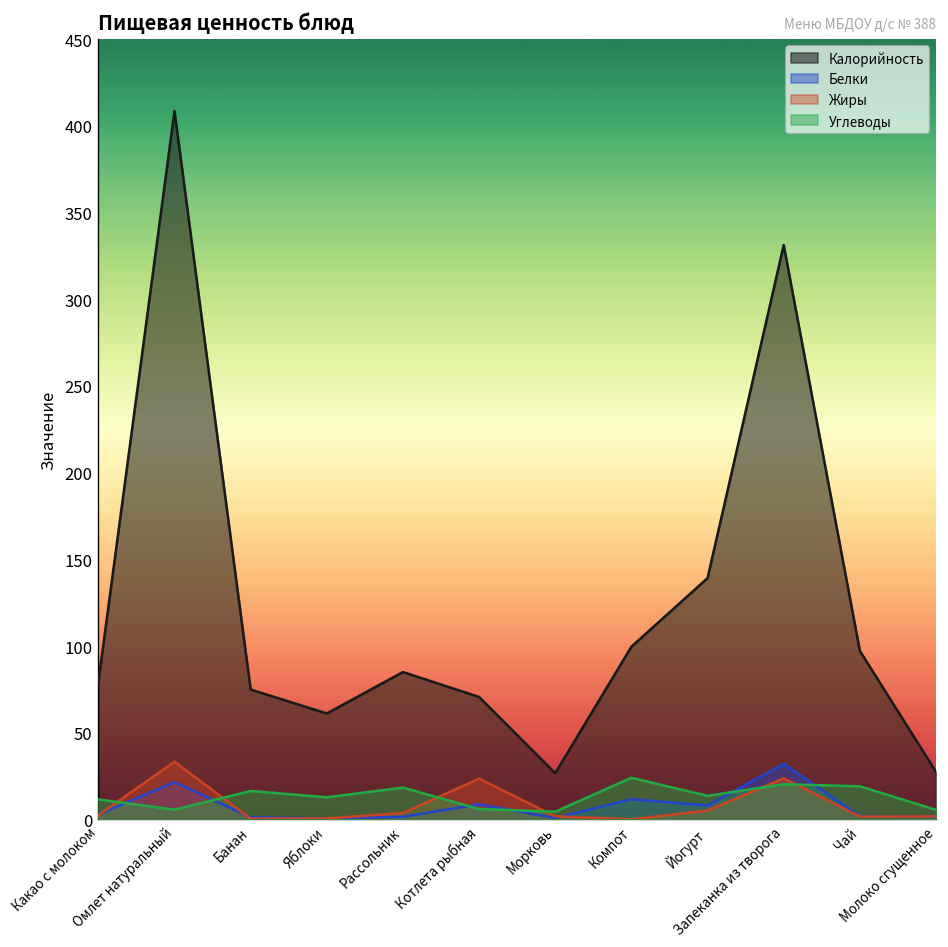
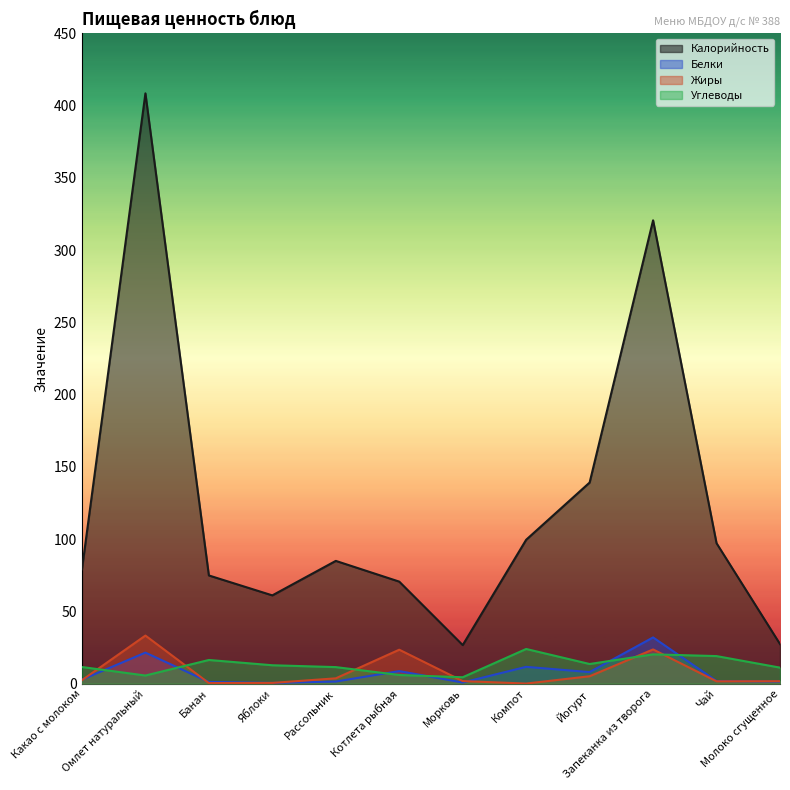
  {
    "Калорийность": {
      "Какао с молоком": 79,
      "Омлет натуральный": 409,
      "Банан": 75,
      "Яблоки": 61,
      "Рассольник": 85,
      "Котлета рыбная": 71,
      "Морковь": 27,
      "Компот": 100,
      "Йогурт": 139,
-     "Запеканка из творога": 331,
+     "Запеканка из творога": 321,
      "Чай": 97,
      "Молоко сгущенное": 27
    },
    "Белки": {
      "Омлет натуральный": 21,
      "Рассольник": 1,
      "Котлета рыбная": 9,
      "Компот": 12,
      "Йогурт": 8,
      "Запеканка из творога": 32
    },
    "Жиры": {
      "Омлет натуральный": 33,
      "Рассольник": 4,
      "Котлета рыбная": 24,
      "Компот": 0,
      "Йогурт": 5,
      "Запеканка из творога": 24
    },
    "Углеводы": {
      "Какао с молоком": 12,
      "Омлет натуральный": 6,
      "Банан": 16,
      "Яблоки": 13,
-     "Рассольник": 18,
+     "Рассольник": 11,
      "Котлета рыбная": 6,
      "Морковь": 4,
      "Компот": 24,
      "Йогурт": 14,
      "Запеканка из творога": 20,
      "Чай": 19,
-     "Молоко сгущенное": 6
+     "Молоко сгущенное": 11
    }
  }
